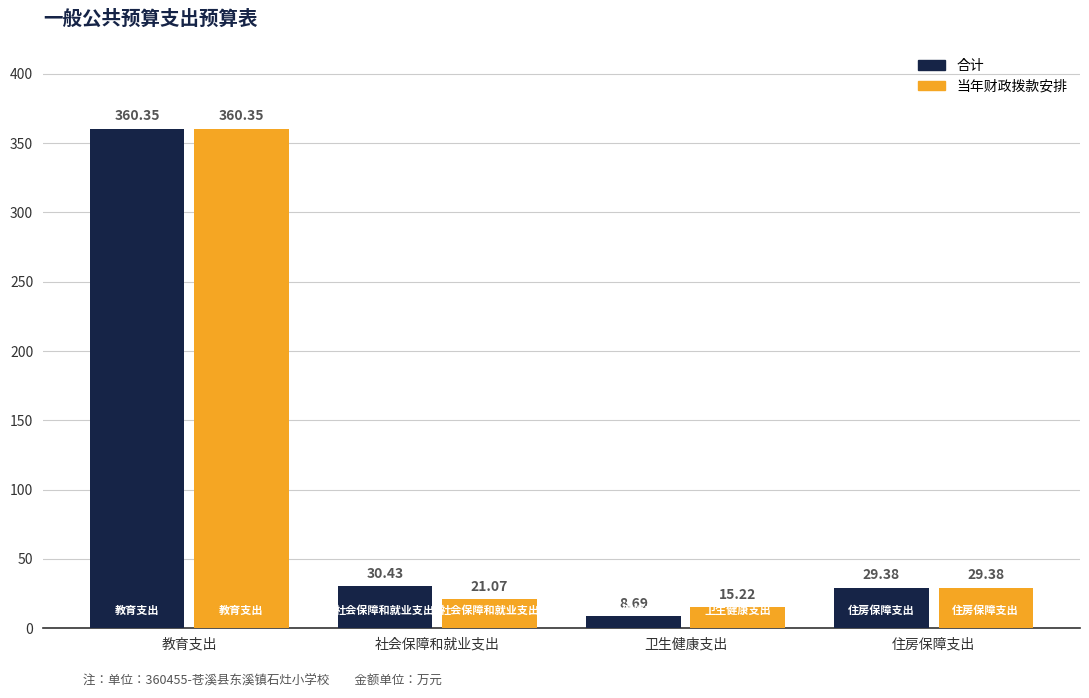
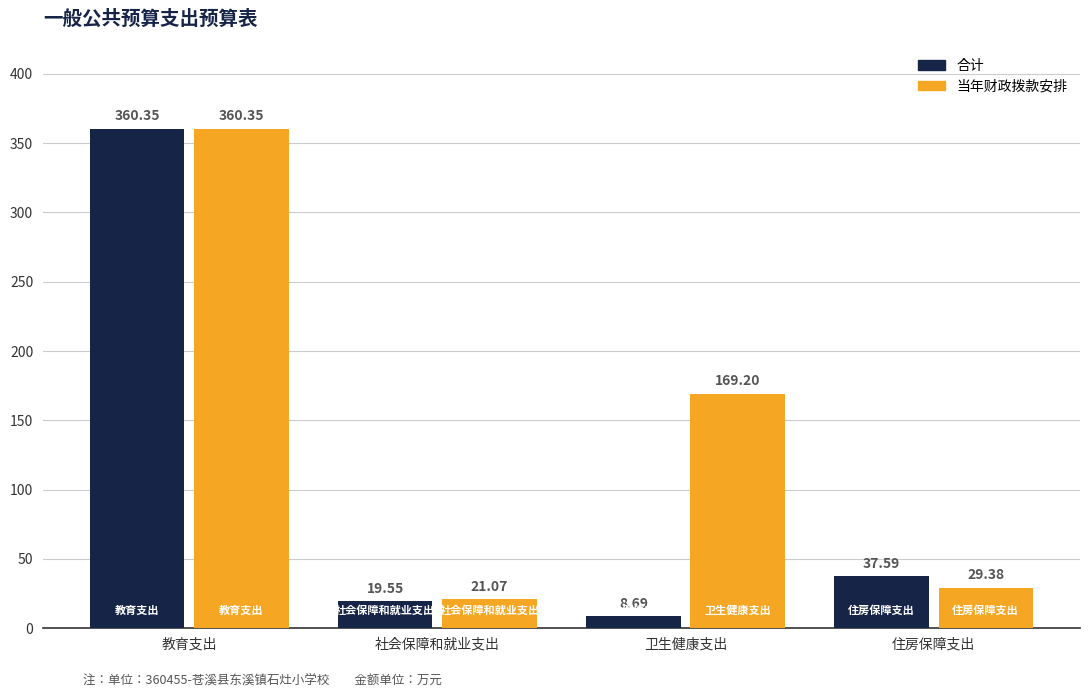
  {
    "合计": {
      "教育支出": 360.35,
-     "社会保障和就业支出": 30.43,
+     "社会保障和就业支出": 19.55,
      "卫生健康支出": 8.69,
-     "住房保障支出": 29.38
+     "住房保障支出": 37.59
    },
    "当年财政拨款安排": {
      "教育支出": 360.35,
      "社会保障和就业支出": 21.07,
-     "卫生健康支出": 15.22,
+     "卫生健康支出": 169.20,
      "住房保障支出": 29.38
    }
  }
